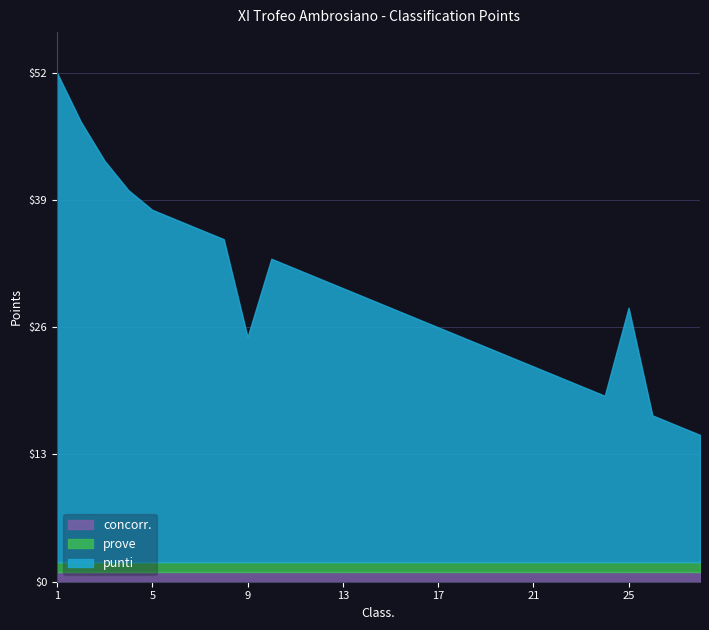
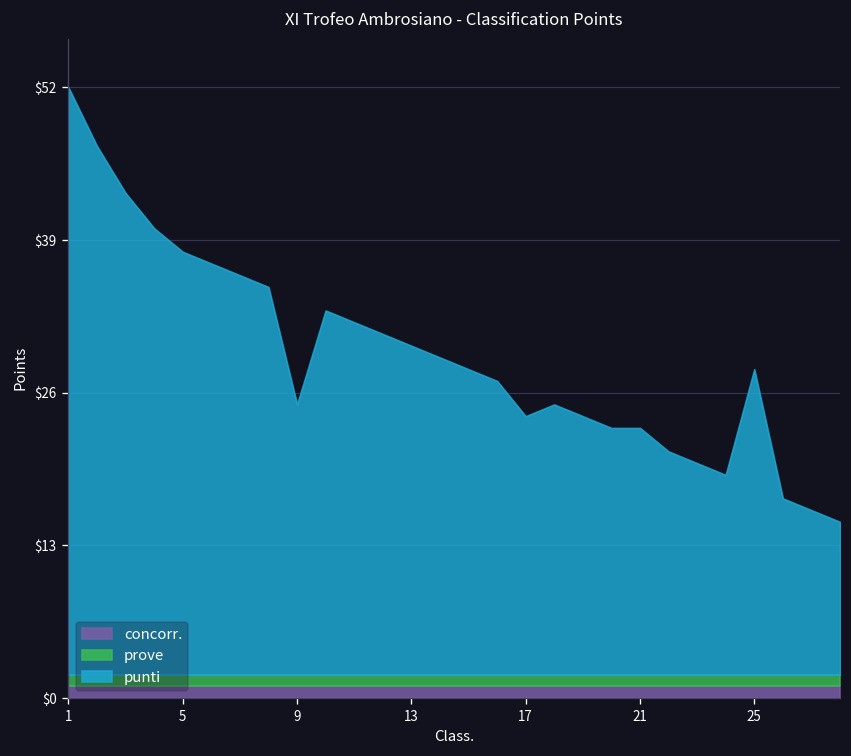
  {
    "concorr.": {
      "1": "$1",
      "9": "$1",
      "13": "$1",
      "17": "$1",
      "21": "$1",
      "25": "$1"
    },
    "prove": {
      "1": "$2",
      "9": "$2",
      "13": "$2",
      "17": "$2",
      "21": "$2",
      "25": "$2"
    },
    "punti": {
      "1": "$52",
      "5": "$38",
      "9": "$25",
      "13": "$30",
-     "17": "$26",
-     "21": "$22",
+     "17": "$24",
+     "21": "$23",
      "25": "$28"
    }
  }
